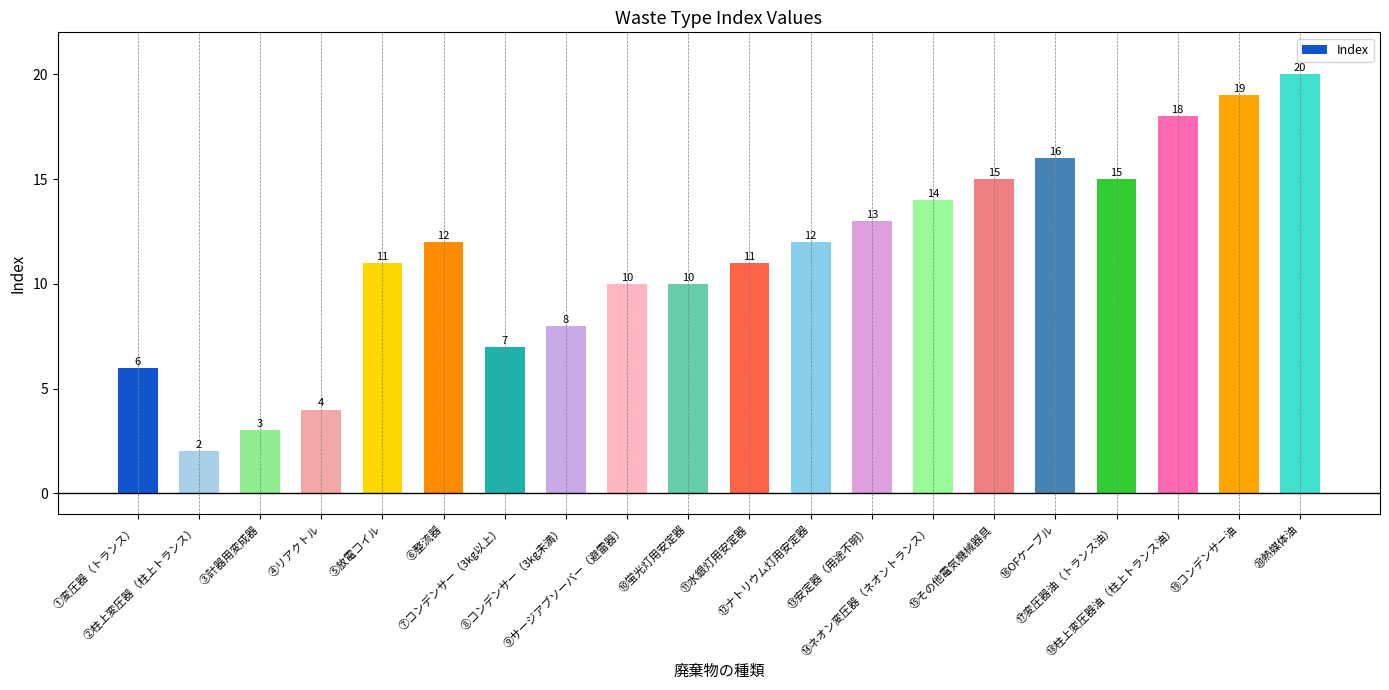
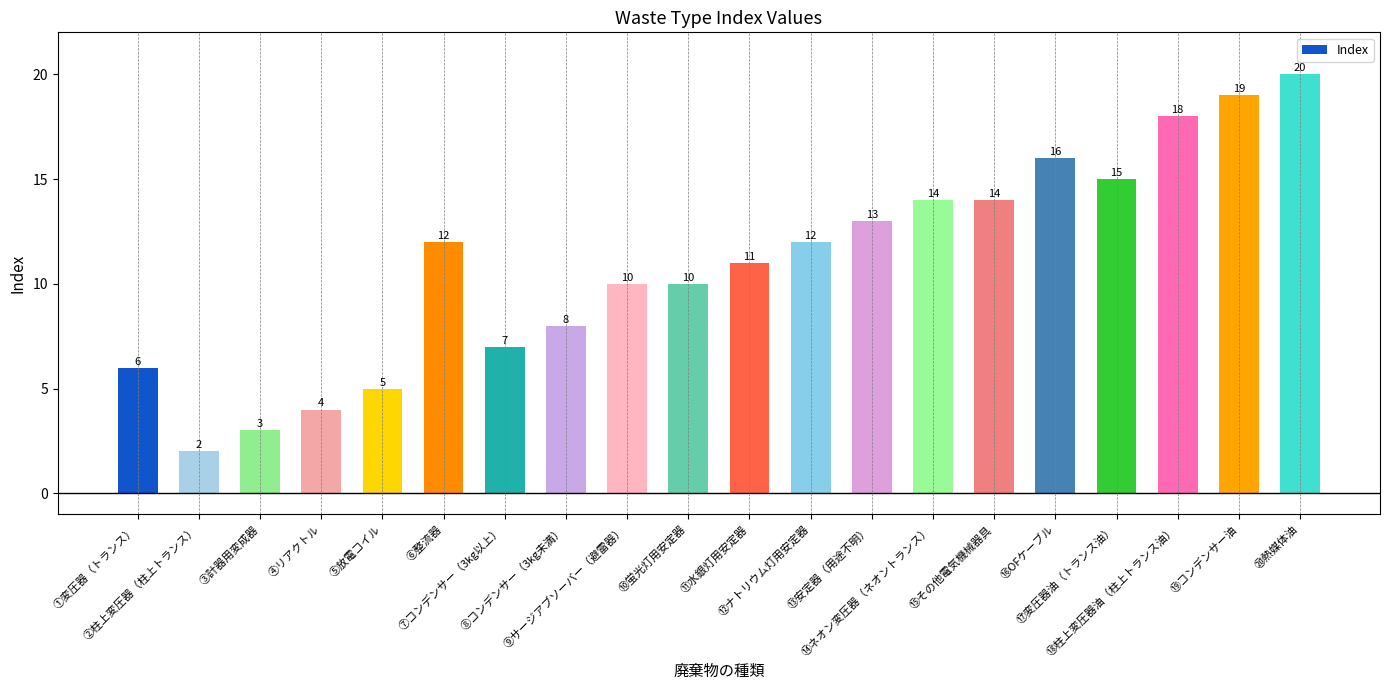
  {
    "①変圧器（トランス）": 6,
    "②柱上変圧器（柱上トランス）": 2,
    "③計器用変成器": 3,
    "④リアクトル": 4,
-   "⑤放電コイル": 11,
+   "⑤放電コイル": 5,
    "⑥整流器": 12,
    "⑦コンデンサー（3kg以上）": 7,
    "⑧コンデンサー（3kg未満）": 8,
    "⑨サージアブソーバー（避雷器）": 10,
    "⑩蛍光灯用安定器": 10,
    "⑪水銀灯用安定器": 11,
    "⑫ナトリウム灯用安定器": 12,
    "⑬安定器（用途不明）": 13,
    "⑭ネオン変圧器（ネオントランス）": 14,
-   "⑮その他電気機械器具": 15,
+   "⑮その他電気機械器具": 14,
    "⑯OFケーブル": 16,
    "⑰変圧器油（トランス油）": 15,
    "⑱柱上変圧器油（柱上トランス油）": 18,
    "⑲コンデンサー油": 19,
    "⑳熱媒体油": 20
  }
